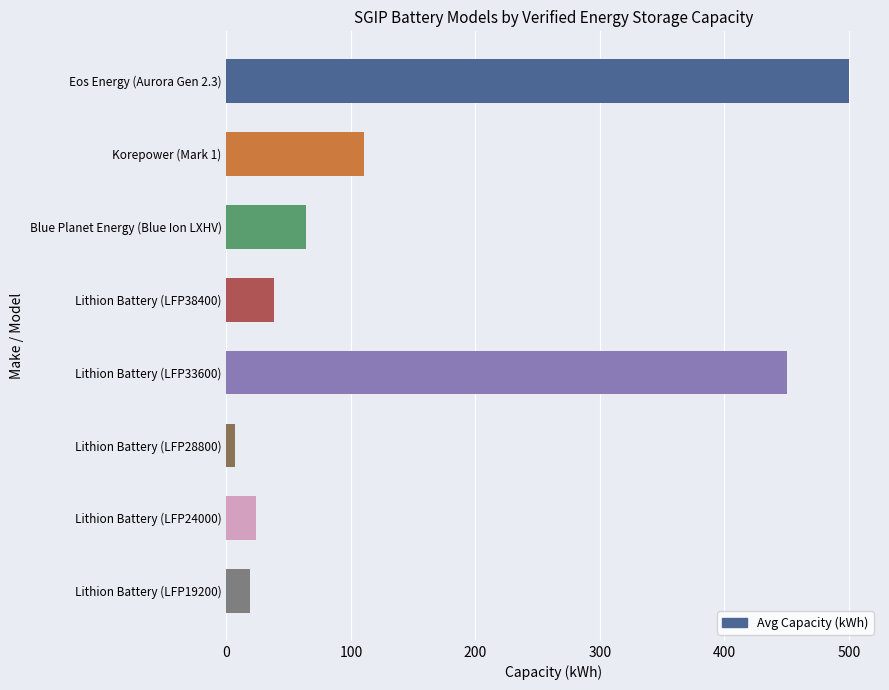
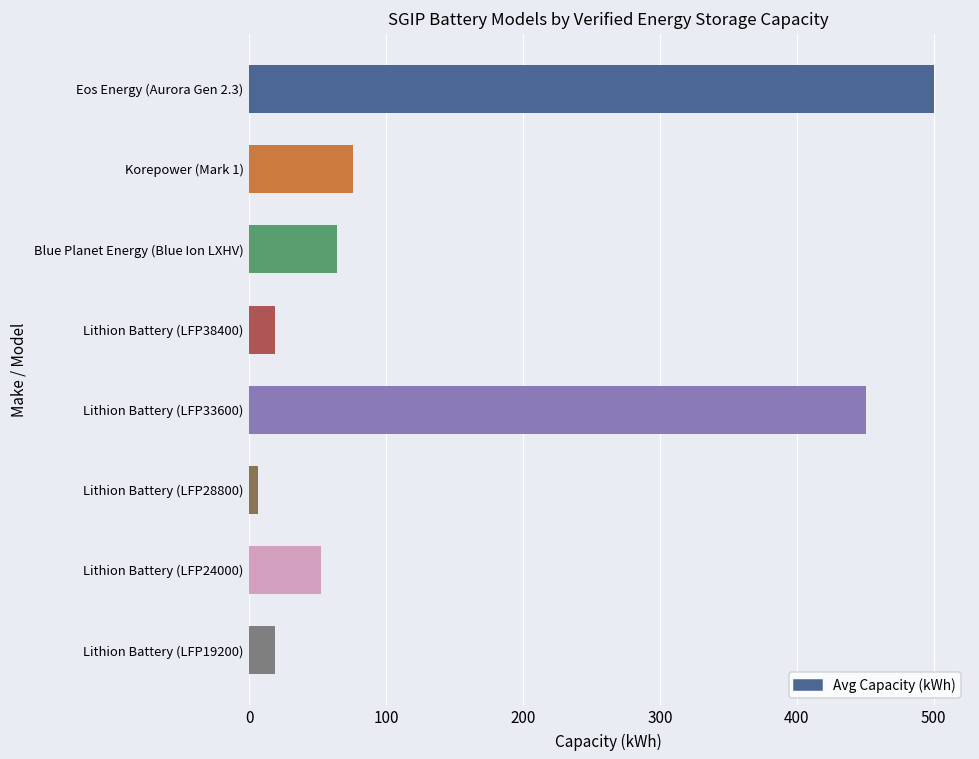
  {
    "Eos Energy (Aurora Gen 2.3)": 500,
-   "Korepower (Mark 1)": 111,
+   "Korepower (Mark 1)": 76,
    "Blue Planet Energy (Blue Ion LXHV)": 64,
-   "Lithion Battery (LFP38400)": 38,
+   "Lithion Battery (LFP38400)": 19,
    "Lithion Battery (LFP33600)": 450,
    "Lithion Battery (LFP28800)": 7,
-   "Lithion Battery (LFP24000)": 24,
+   "Lithion Battery (LFP24000)": 52,
    "Lithion Battery (LFP19200)": 19
  }
